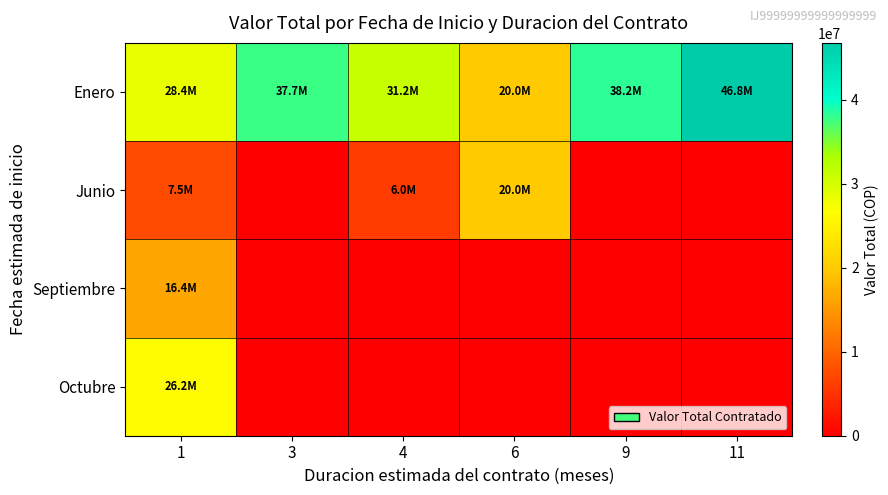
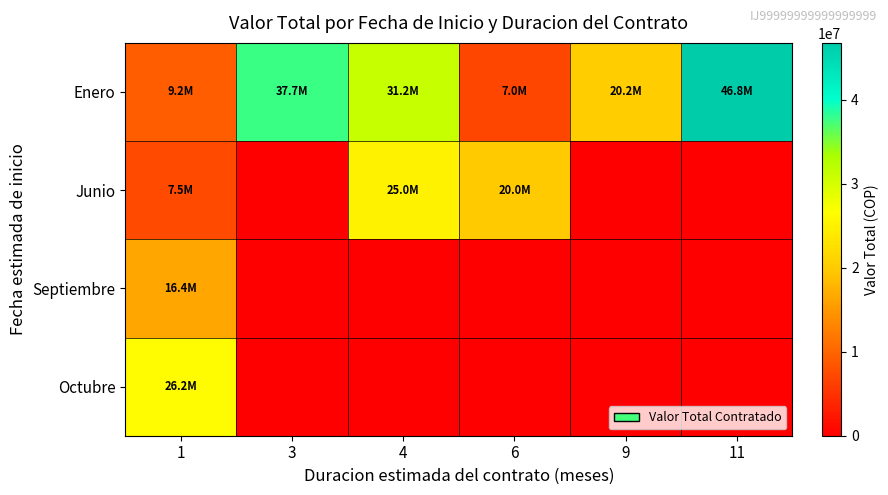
  {
    "Enero": {
-     "1": "28.4M",
+     "1": "9.2M",
      "3": "37.7M",
      "4": "31.2M",
-     "6": "20.0M",
-     "9": "38.2M",
+     "6": "7.0M",
+     "9": "20.2M",
      "11": "46.8M"
    },
    "Junio": {
      "1": "7.5M",
-     "4": "6.0M",
+     "4": "25.0M",
      "6": "20.0M"
    },
    "Septiembre": {
      "1": "16.4M"
    },
    "Octubre": {
      "1": "26.2M"
    }
  }
